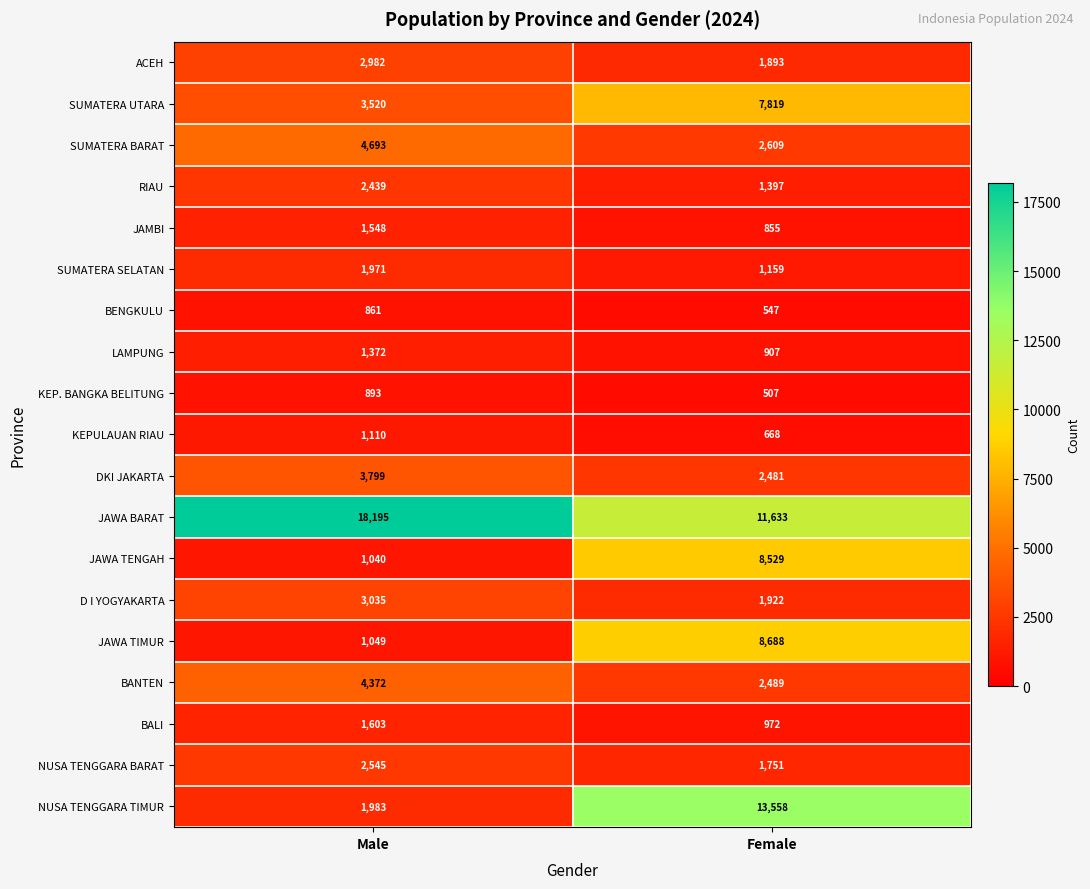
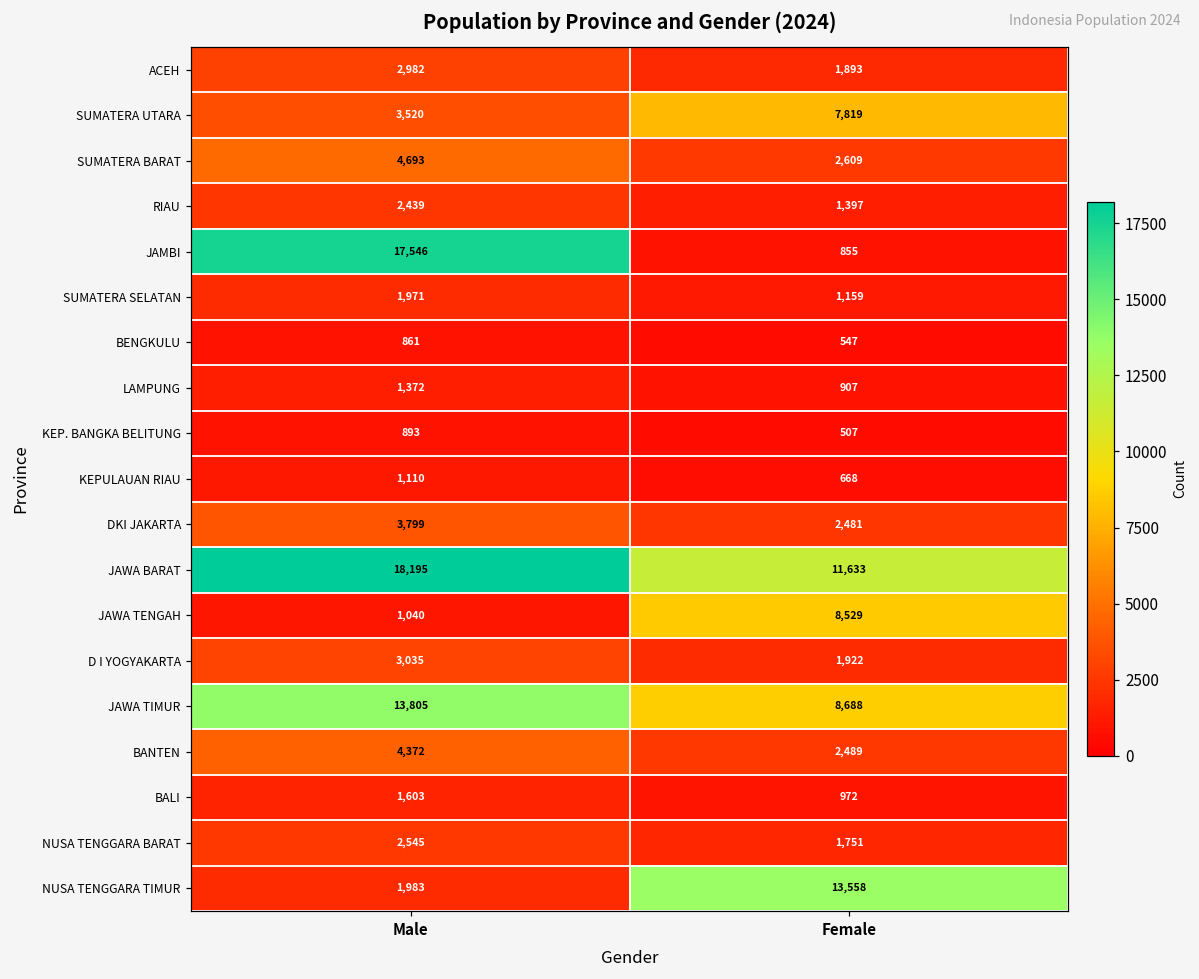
  {
    "ACEH": {
      "Male": "2,982",
      "Female": "1,893"
    },
    "SUMATERA UTARA": {
      "Male": "3,520",
      "Female": "7,819"
    },
    "SUMATERA BARAT": {
      "Male": "4,693",
      "Female": "2,609"
    },
    "RIAU": {
      "Male": "2,439",
      "Female": "1,397"
    },
    "JAMBI": {
-     "Male": "1,548",
+     "Male": "17,546",
      "Female": "855"
    },
    "SUMATERA SELATAN": {
      "Male": "1,971",
      "Female": "1,159"
    },
    "BENGKULU": {
      "Male": "861",
      "Female": "547"
    },
    "LAMPUNG": {
      "Male": "1,372",
      "Female": "907"
    },
    "KEP. BANGKA BELITUNG": {
      "Male": "893",
      "Female": "507"
    },
    "KEPULAUAN RIAU": {
      "Male": "1,110",
      "Female": "668"
    },
    "DKI JAKARTA": {
      "Male": "3,799",
      "Female": "2,481"
    },
    "JAWA BARAT": {
      "Male": "18,195",
      "Female": "11,633"
    },
    "JAWA TENGAH": {
      "Male": "1,040",
      "Female": "8,529"
    },
    "D I YOGYAKARTA": {
      "Male": "3,035",
      "Female": "1,922"
    },
    "JAWA TIMUR": {
-     "Male": "1,049",
+     "Male": "13,805",
      "Female": "8,688"
    },
    "BANTEN": {
      "Male": "4,372",
      "Female": "2,489"
    },
    "BALI": {
      "Male": "1,603",
      "Female": "972"
    },
    "NUSA TENGGARA BARAT": {
      "Male": "2,545",
      "Female": "1,751"
    },
    "NUSA TENGGARA TIMUR": {
      "Male": "1,983",
      "Female": "13,558"
    }
  }
